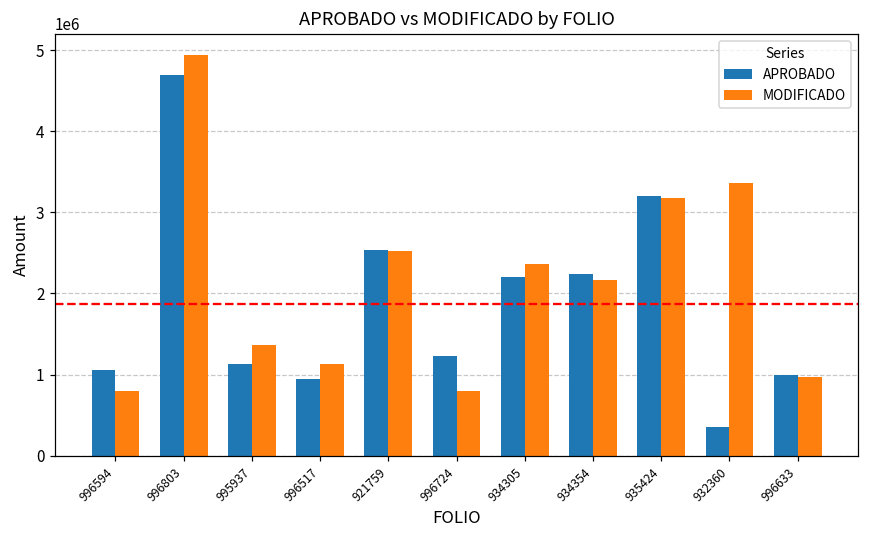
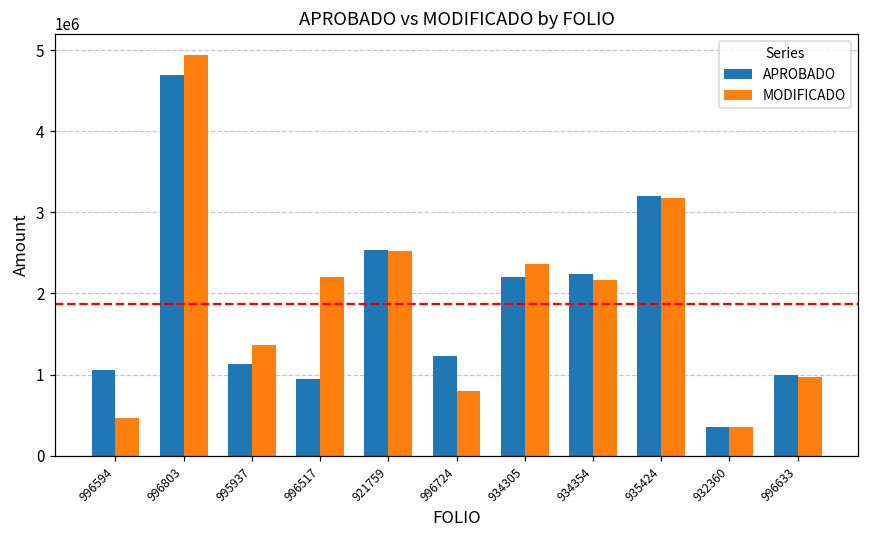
  {
    "APROBADO": {
      "996594": 1100000,
      "996803": 4700000,
      "995937": 1100000,
      "996517": 900000,
      "921759": 2500000,
      "996724": 1200000,
      "934305": 2200000,
      "934354": 2200000,
      "935424": 3200000,
      "932360": 400000,
      "996633": 1000000
    },
    "MODIFICADO": {
-     "996594": 800000,
+     "996594": 500000,
      "996803": 4900000,
      "995937": 1400000,
-     "996517": 1100000,
+     "996517": 2200000,
      "921759": 2500000,
      "996724": 800000,
      "934305": 2400000,
      "934354": 2200000,
      "935424": 3200000,
-     "932360": 3400000,
+     "932360": 400000,
      "996633": 1000000
    }
  }
